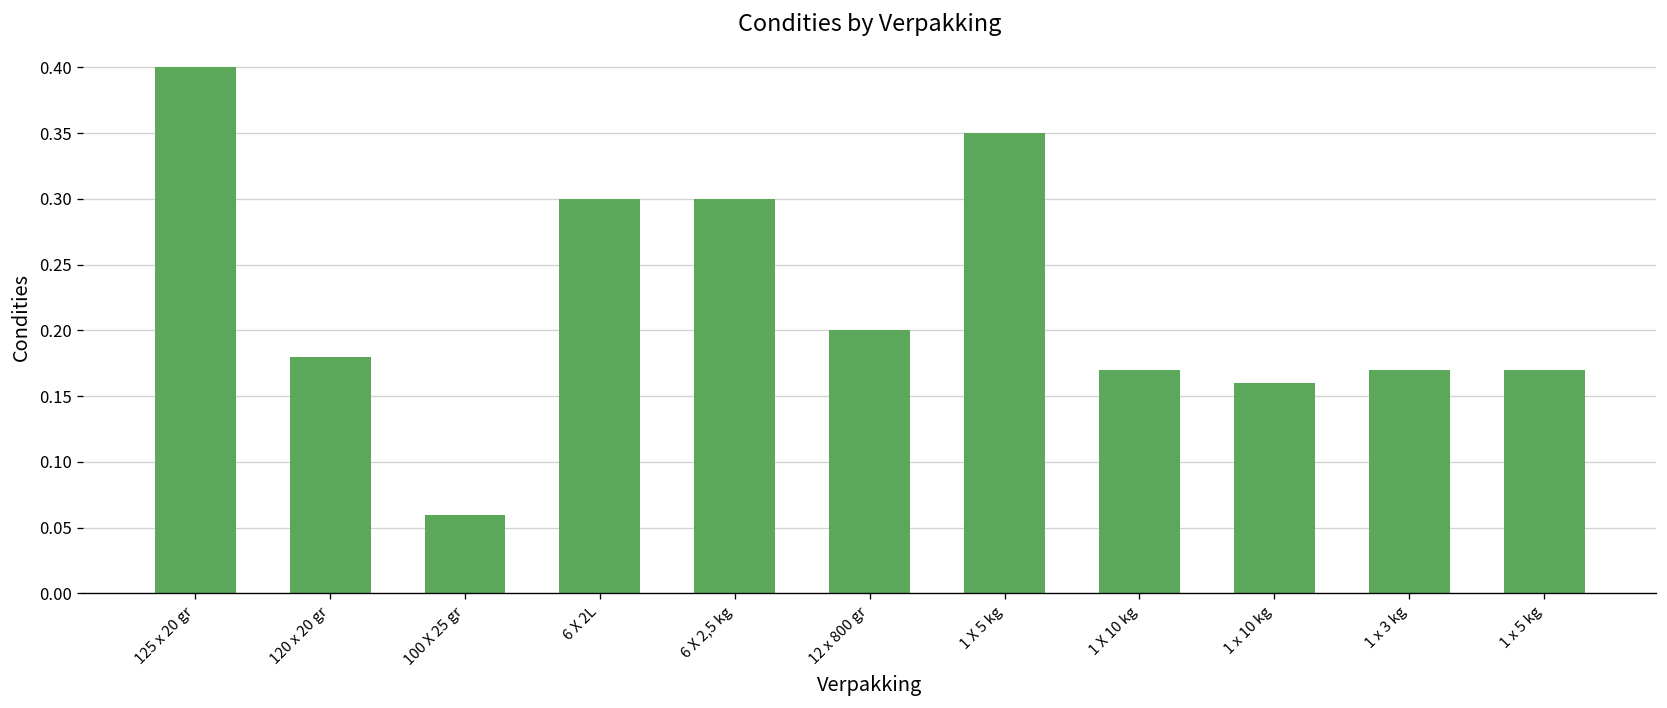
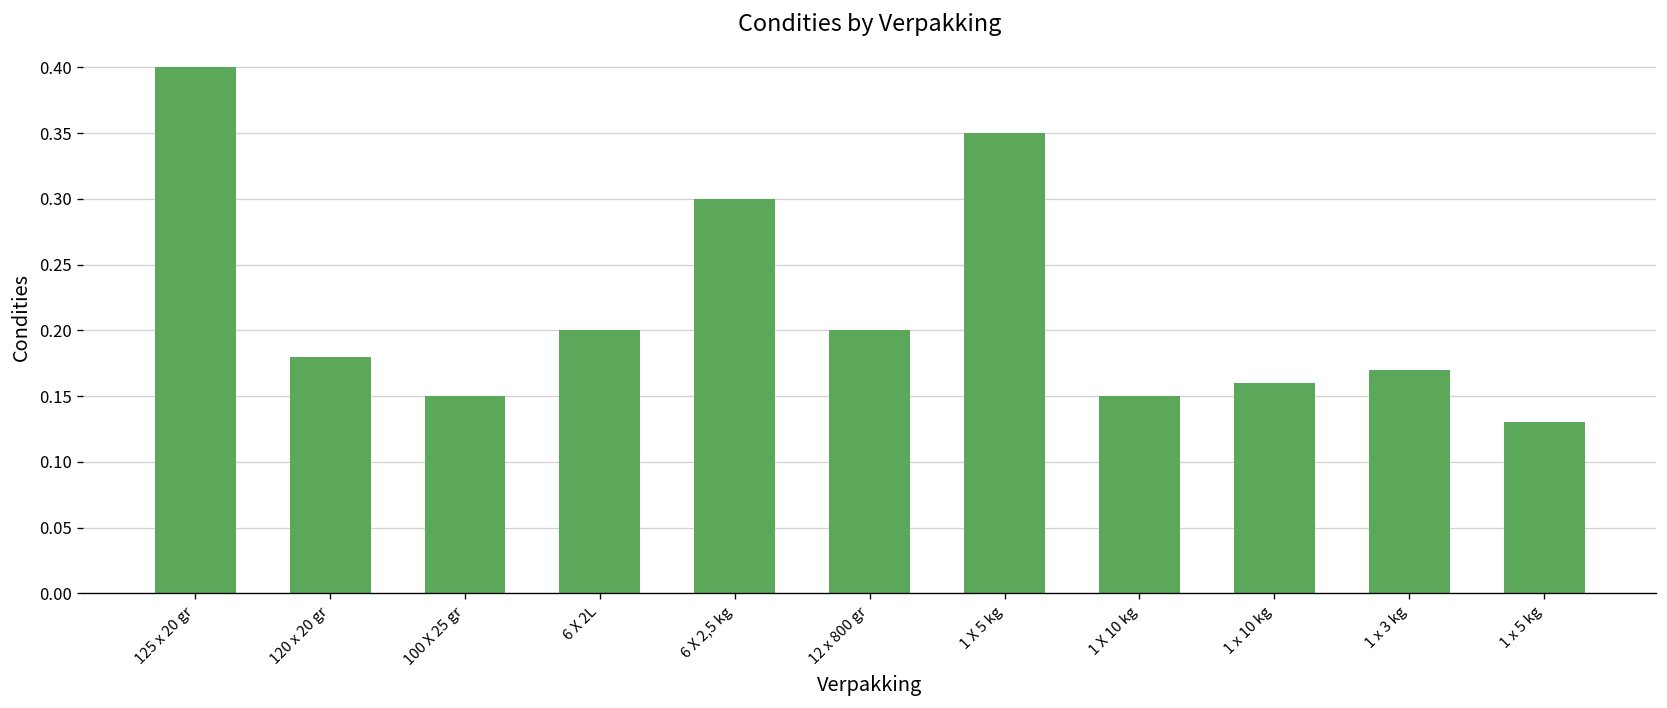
  {
    "125 x 20 gr": 0.40,
    "120 x 20 gr": 0.18,
-   "100 X 25 gr": 0.06,
-   "6 X 2L": 0.3,
+   "100 X 25 gr": 0.15,
+   "6 X 2L": 0.2,
    "6 X 2,5 kg": 0.30,
    "12 x 800 gr": 0.20,
    "1 X 5 kg": 0.35,
-   "1 X 10 kg": 0.17,
+   "1 X 10 kg": 0.15,
    "1 x 10 kg": 0.16,
    "1 x 3 kg": 0.17,
-   "1 x 5 kg": 0.17
+   "1 x 5 kg": 0.13
  }
